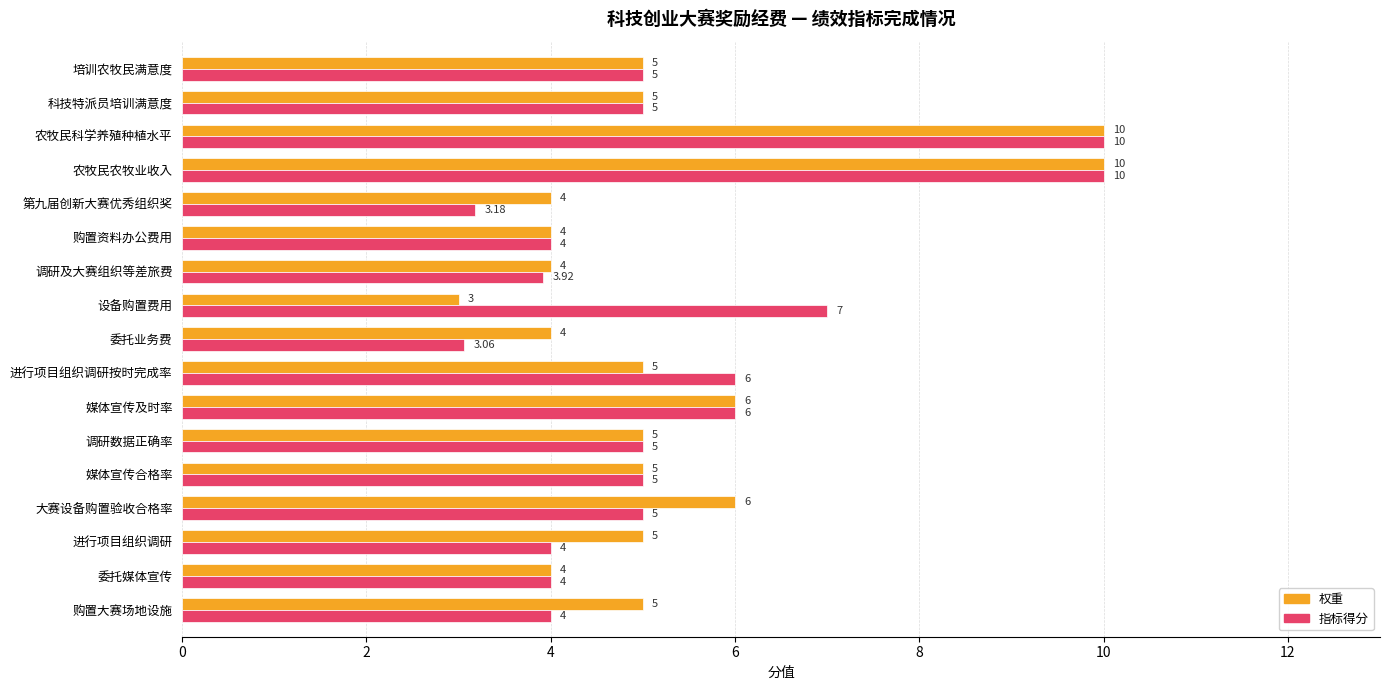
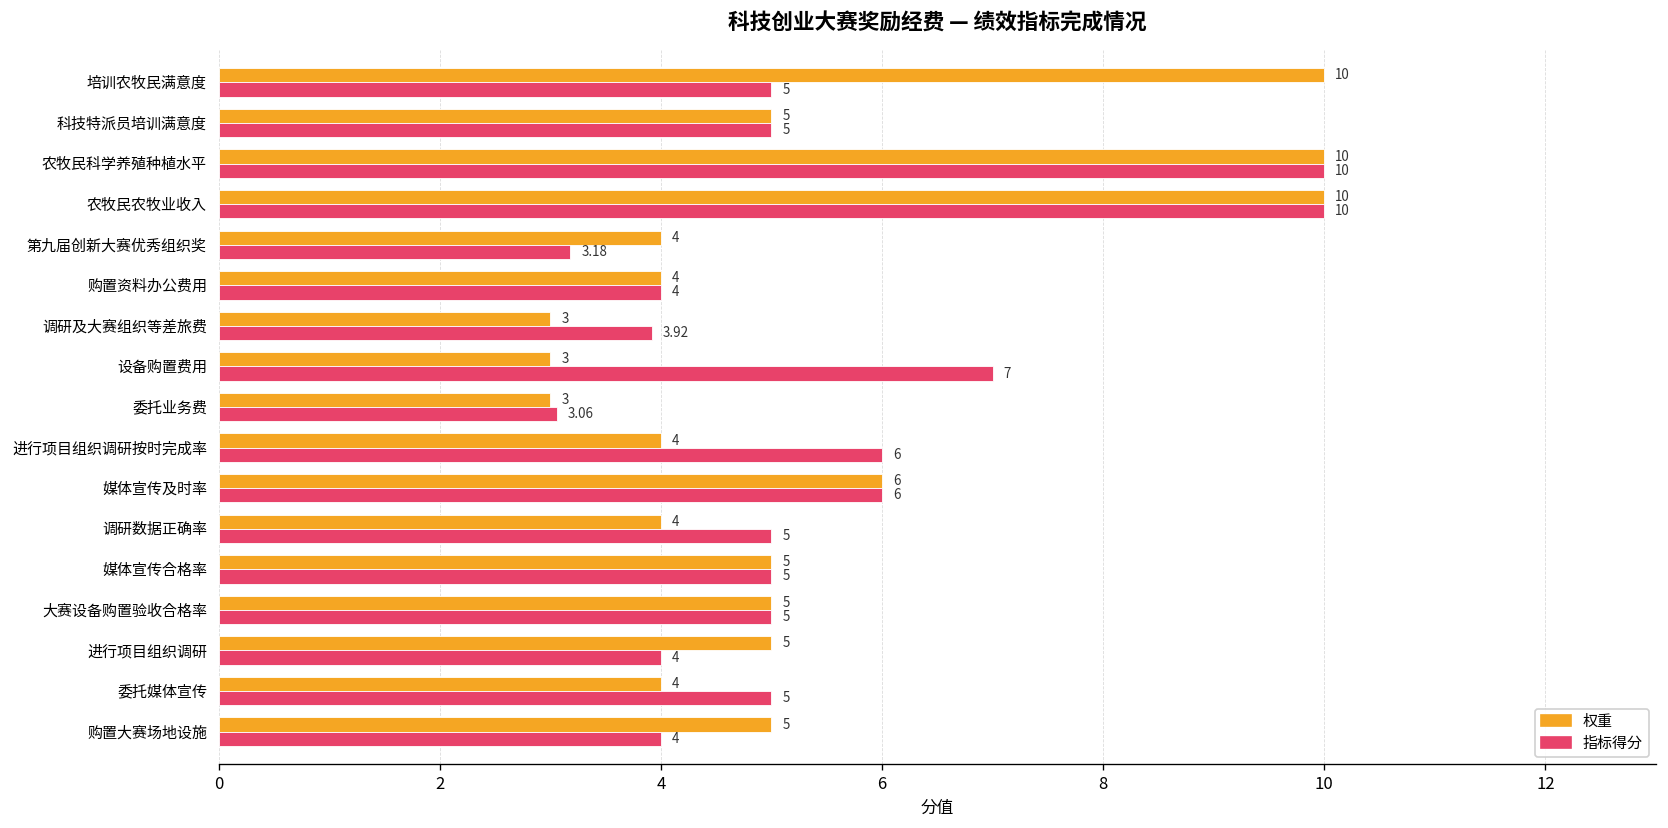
  {
    "权重": {
-     "培训农牧民满意度": 5,
+     "培训农牧民满意度": 10,
      "科技特派员培训满意度": 5,
      "农牧民科学养殖种植水平": 10,
      "农牧民农牧业收入": 10,
      "第九届创新大赛优秀组织奖": 4,
      "购置资料办公费用": 4,
-     "调研及大赛组织等差旅费": 4,
+     "调研及大赛组织等差旅费": 3,
      "设备购置费用": 3,
-     "委托业务费": 4,
-     "进行项目组织调研按时完成率": 5,
+     "委托业务费": 3,
+     "进行项目组织调研按时完成率": 4,
      "媒体宣传及时率": 6,
-     "调研数据正确率": 5,
+     "调研数据正确率": 4,
      "媒体宣传合格率": 5,
-     "大赛设备购置验收合格率": 6,
+     "大赛设备购置验收合格率": 5,
      "进行项目组织调研": 5,
      "委托媒体宣传": 4,
      "购置大赛场地设施": 5
    },
    "指标得分": {
      "培训农牧民满意度": 5,
      "科技特派员培训满意度": 5,
      "农牧民科学养殖种植水平": 10,
      "农牧民农牧业收入": 10,
      "第九届创新大赛优秀组织奖": 3.18,
      "购置资料办公费用": 4,
      "调研及大赛组织等差旅费": 3.92,
      "设备购置费用": 7,
      "委托业务费": 3.06,
      "进行项目组织调研按时完成率": 6,
      "媒体宣传及时率": 6,
      "调研数据正确率": 5,
      "媒体宣传合格率": 5,
      "大赛设备购置验收合格率": 5,
      "进行项目组织调研": 4,
-     "委托媒体宣传": 4,
+     "委托媒体宣传": 5,
      "购置大赛场地设施": 4
    }
  }
